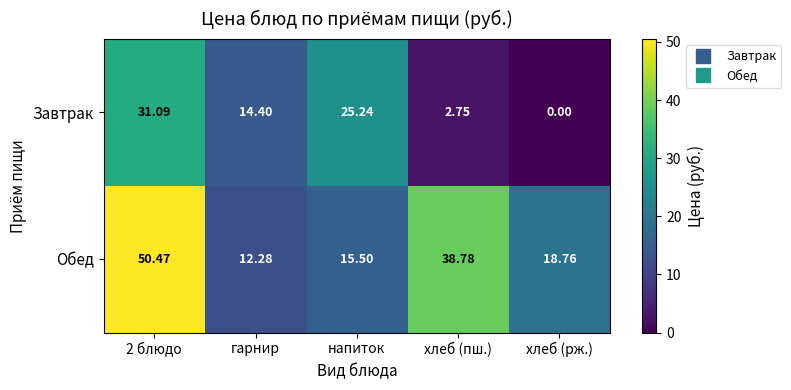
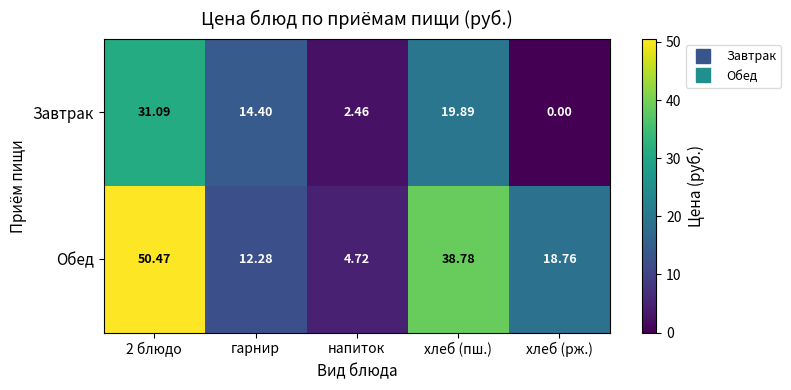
  {
    "Завтрак": {
      "2 блюдо": 31.09,
      "гарнир": 14.40,
-     "напиток": 25.24,
-     "хлеб (пш.)": 2.75,
+     "напиток": 2.46,
+     "хлеб (пш.)": 19.89,
      "хлеб (рж.)": 0.00
    },
    "Обед": {
      "2 блюдо": 50.47,
      "гарнир": 12.28,
-     "напиток": 15.50,
+     "напиток": 4.72,
      "хлеб (пш.)": 38.78,
      "хлеб (рж.)": 18.76
    }
  }
